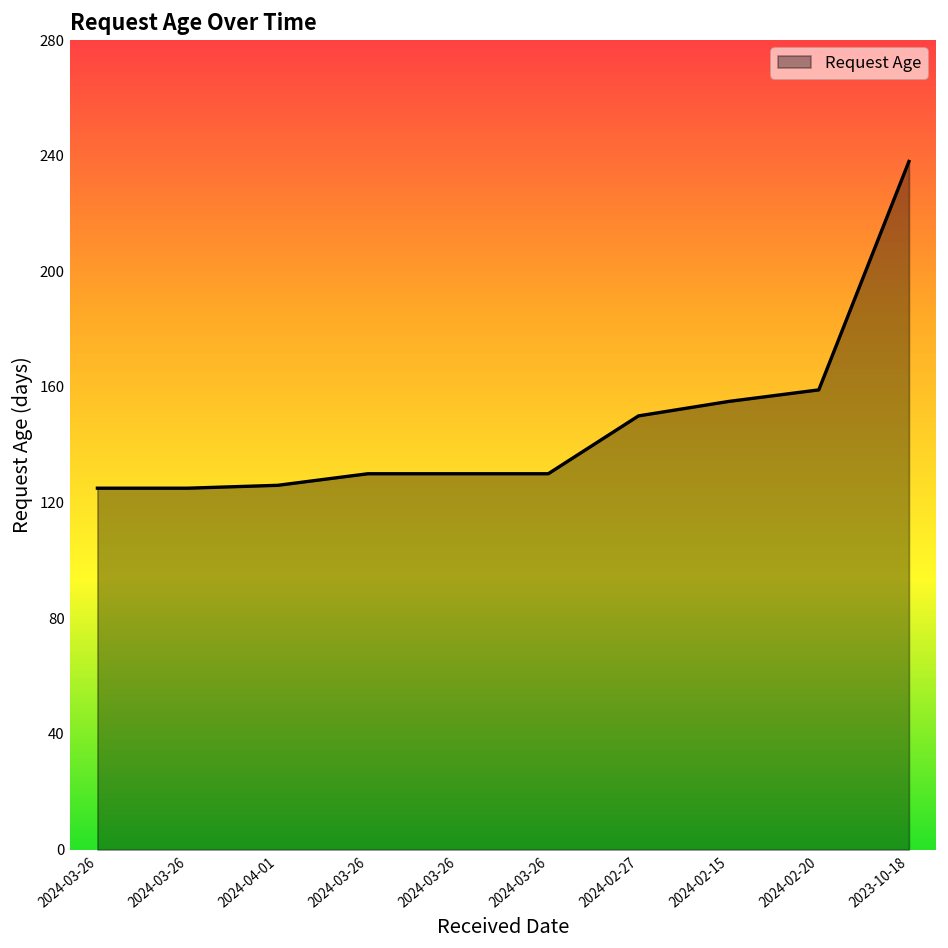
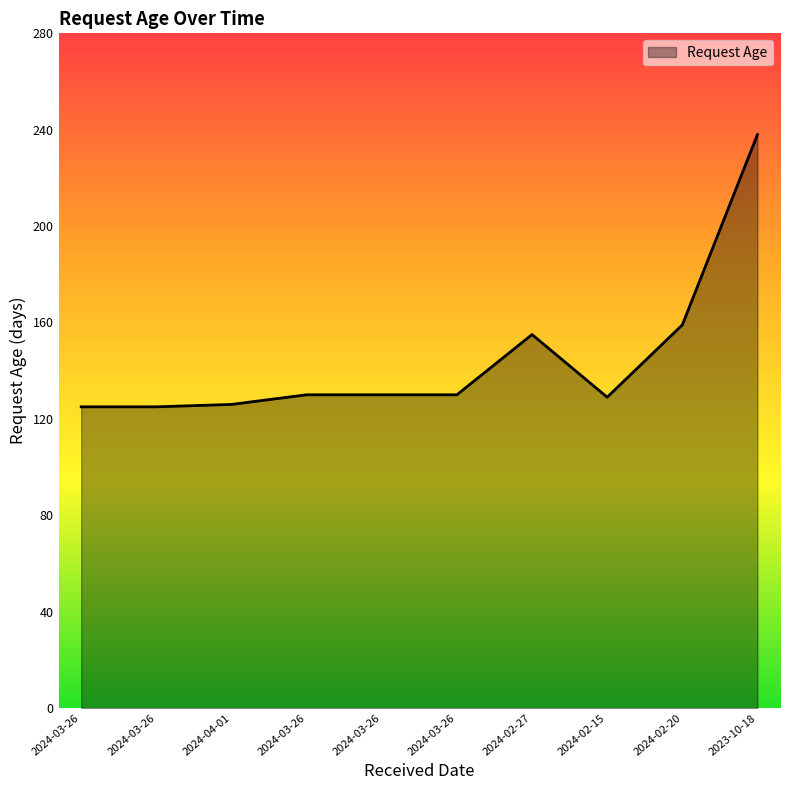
  {
    "2024-04-01": 126,
-   "2024-02-27": 150,
-   "2024-02-15": 155,
+   "2024-02-27": 155,
+   "2024-02-15": 129,
    "2024-02-20": 159,
    "2023-10-18": 238
  }
